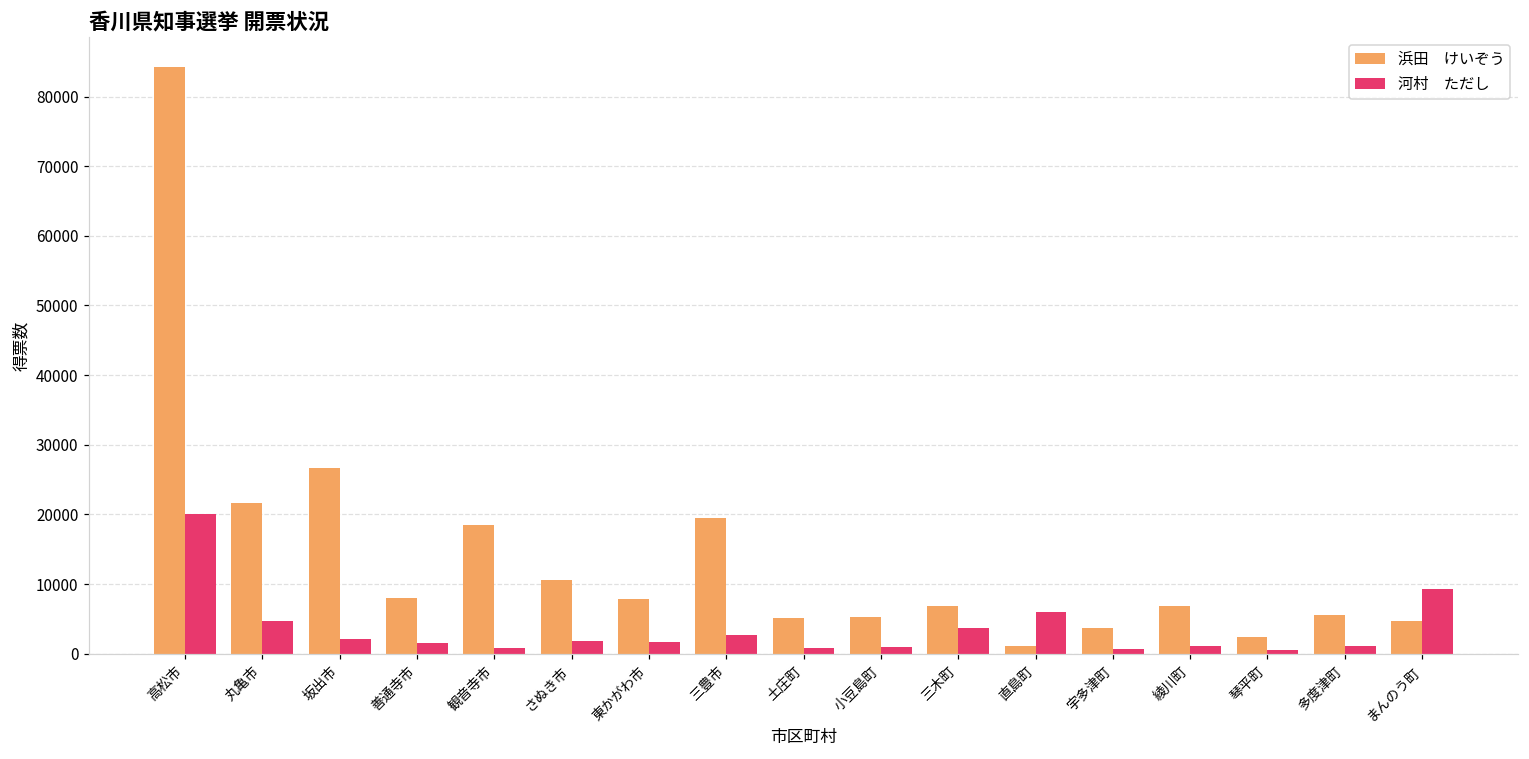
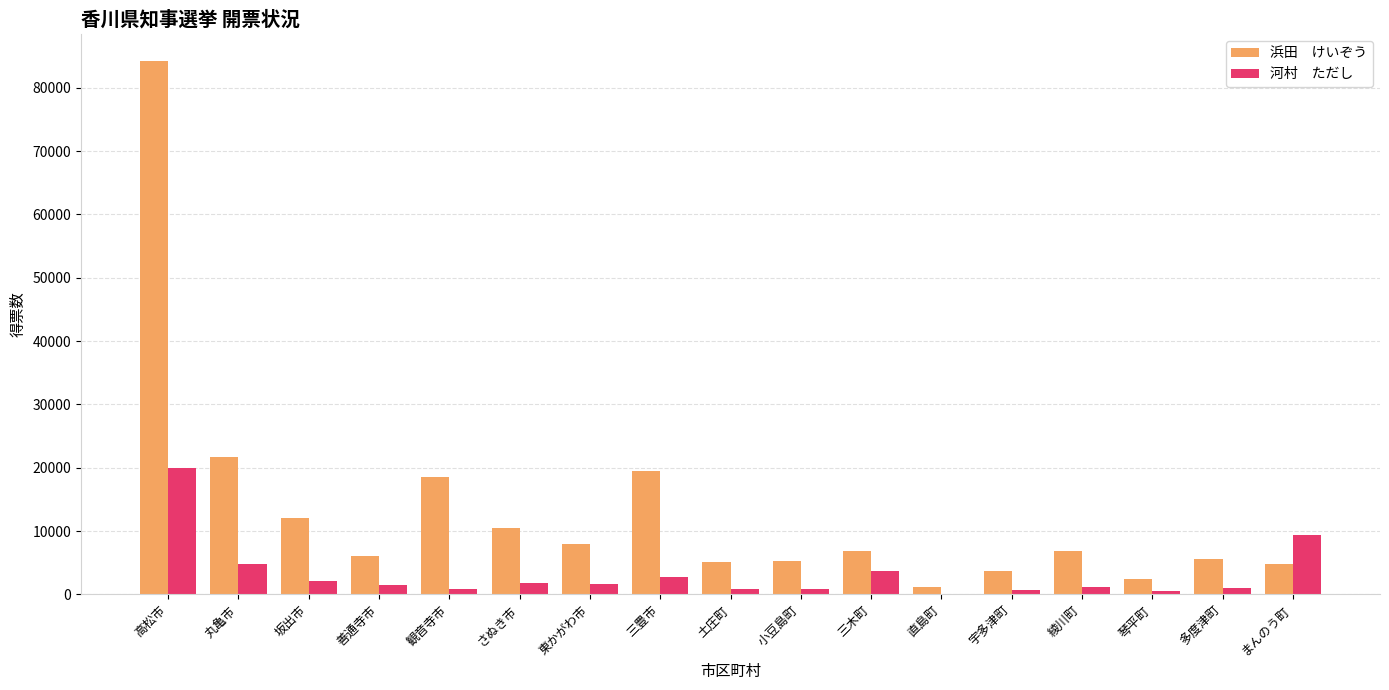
  {
    "浜田 けいぞう": {
      "高松市": 84000,
      "丸亀市": 22000,
-     "坂出市": 27000,
-     "善通寺市": 8000,
+     "坂出市": 12000,
+     "善通寺市": 6000,
      "観音寺市": 18000,
      "さぬき市": 11000,
      "東かがわ市": 8000,
      "三豊市": 20000,
      "土庄町": 5000,
      "小豆島町": 5000,
      "三木町": 7000,
      "直島町": 1000,
      "宇多津町": 4000,
      "綾川町": 7000,
      "琴平町": 2000,
      "多度津町": 6000,
      "まんのう町": 5000
    },
    "河村 ただし": {
      "高松市": 20000,
      "丸亀市": 5000,
      "坂出市": 2000,
      "善通寺市": 2000,
      "観音寺市": 1000,
      "さぬき市": 2000,
      "東かがわ市": 2000,
      "三豊市": 3000,
      "土庄町": 1000,
      "小豆島町": 1000,
      "三木町": 4000,
-     "直島町": 6000,
+     "直島町": 0,
      "宇多津町": 1000,
      "綾川町": 1000,
      "琴平町": 0,
      "多度津町": 1000,
      "まんのう町": 9000
    }
  }
